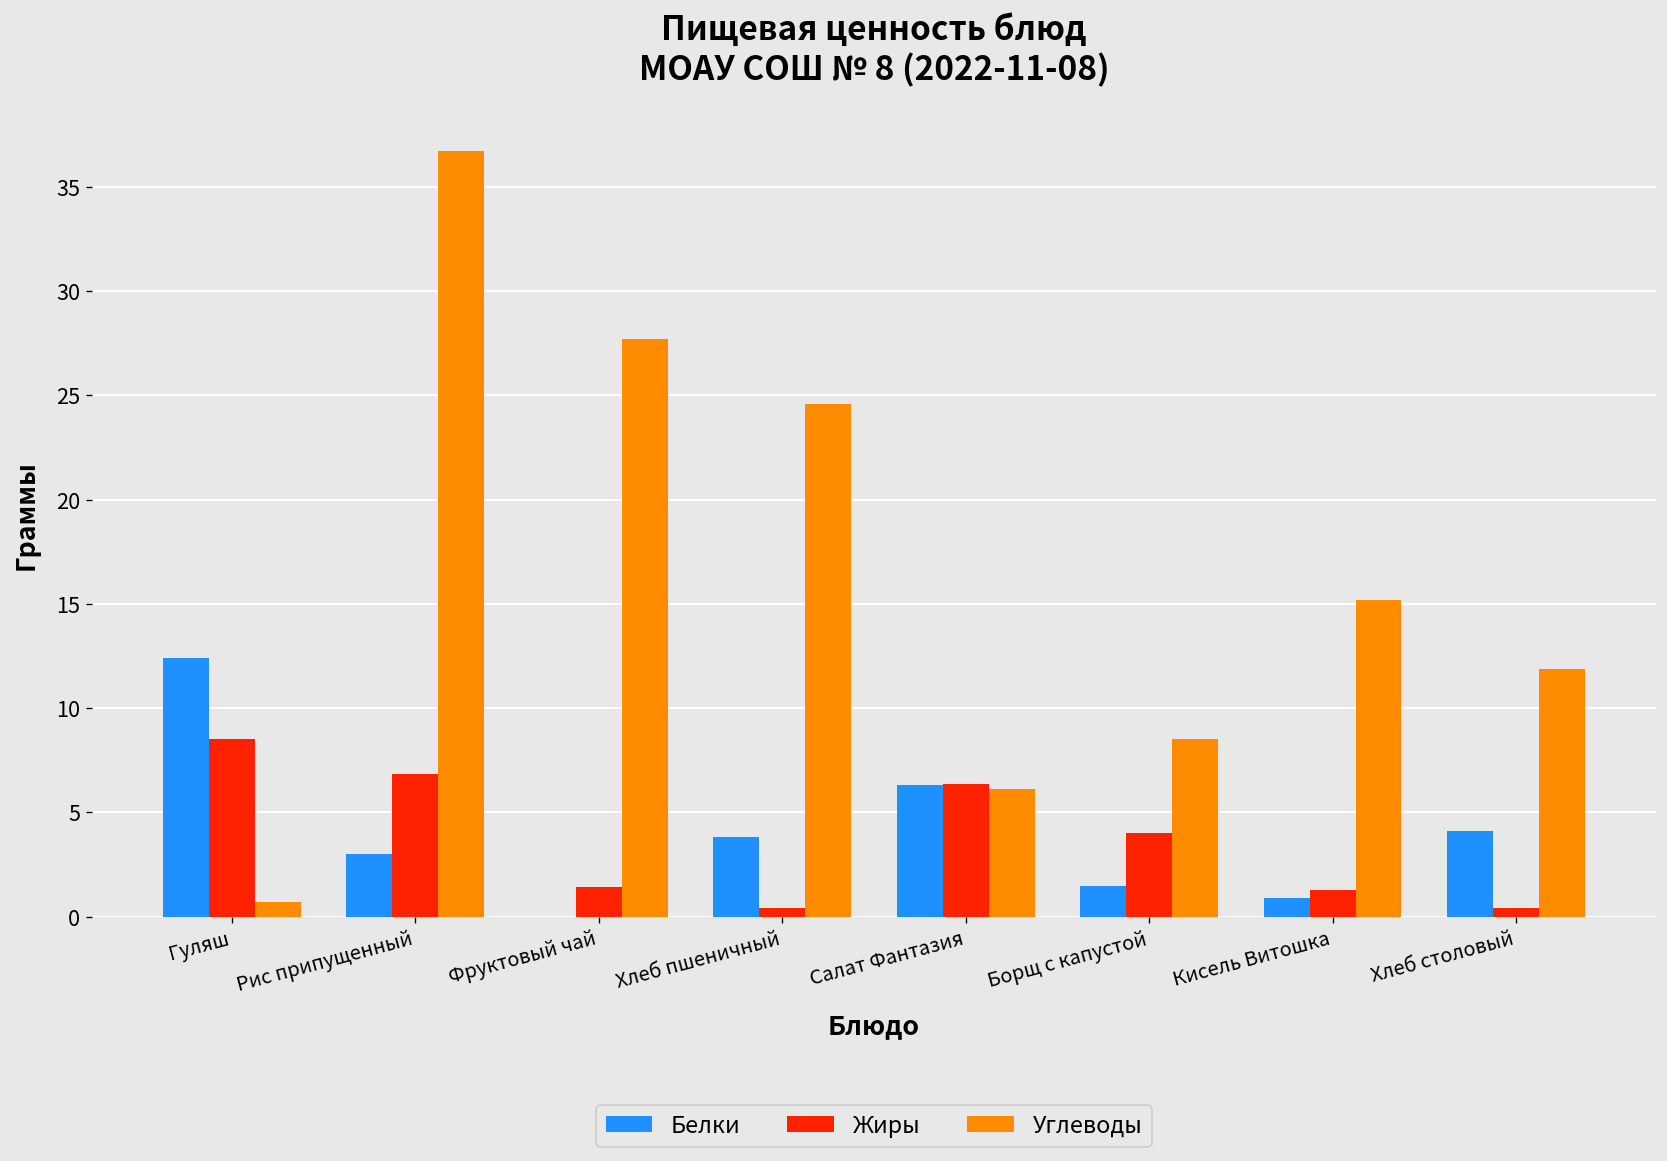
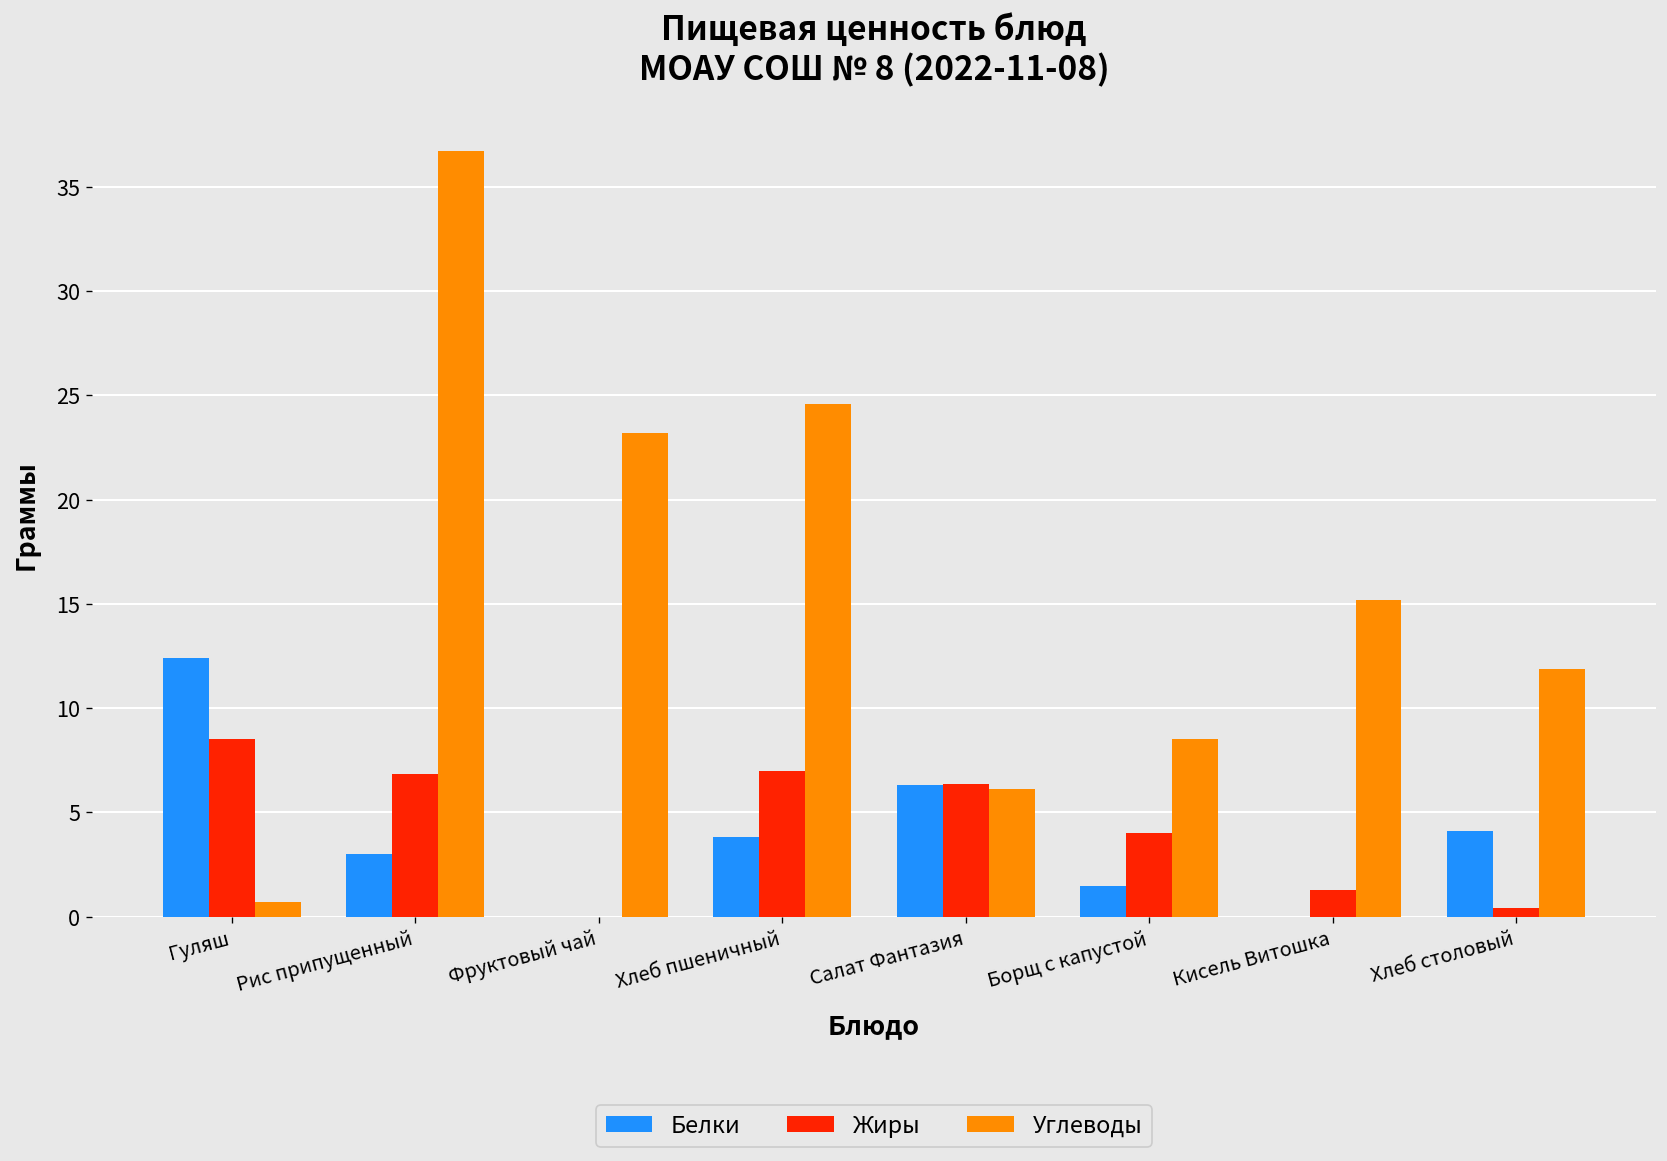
  {
    "Белки": {
      "Гуляш": 12.4,
      "Рис припущенный": 3.0,
      "Фруктовый чай": 0.0,
      "Хлеб пшеничный": 3.8,
      "Салат Фантазия": 6.3,
      "Борщ с капустой": 1.5,
-     "Кисель Витошка": 0.9,
+     "Кисель Витошка": 0.0,
      "Хлеб столовый": 4.1
    },
    "Жиры": {
      "Гуляш": 8.5,
      "Рис припущенный": 6.9,
-     "Фруктовый чай": 1.4,
-     "Хлеб пшеничный": 0.4,
+     "Фруктовый чай": 0.0,
+     "Хлеб пшеничный": 7.0,
      "Салат Фантазия": 6.4,
      "Борщ с капустой": 4.0,
      "Кисель Витошка": 1.3,
      "Хлеб столовый": 0.4
    },
    "Углеводы": {
      "Гуляш": 0.7,
      "Рис припущенный": 36.7,
-     "Фруктовый чай": 27.7,
+     "Фруктовый чай": 23.2,
      "Хлеб пшеничный": 24.6,
      "Салат Фантазия": 6.1,
      "Борщ с капустой": 8.5,
      "Кисель Витошка": 15.2,
      "Хлеб столовый": 11.9
    }
  }
